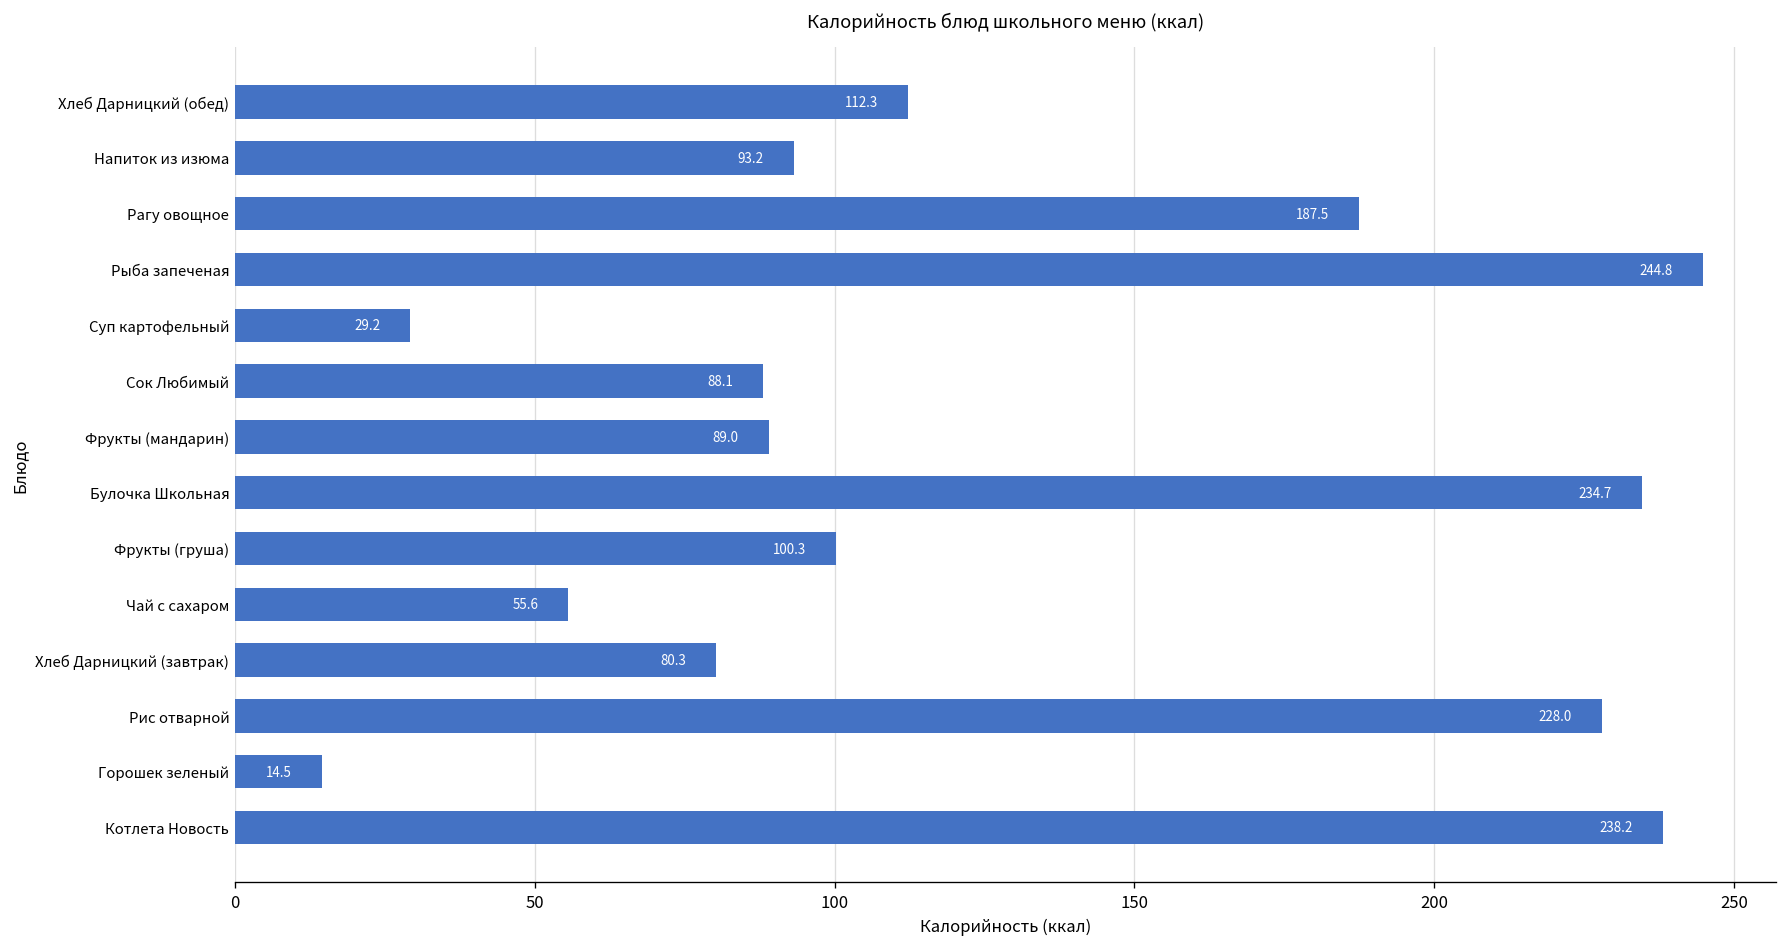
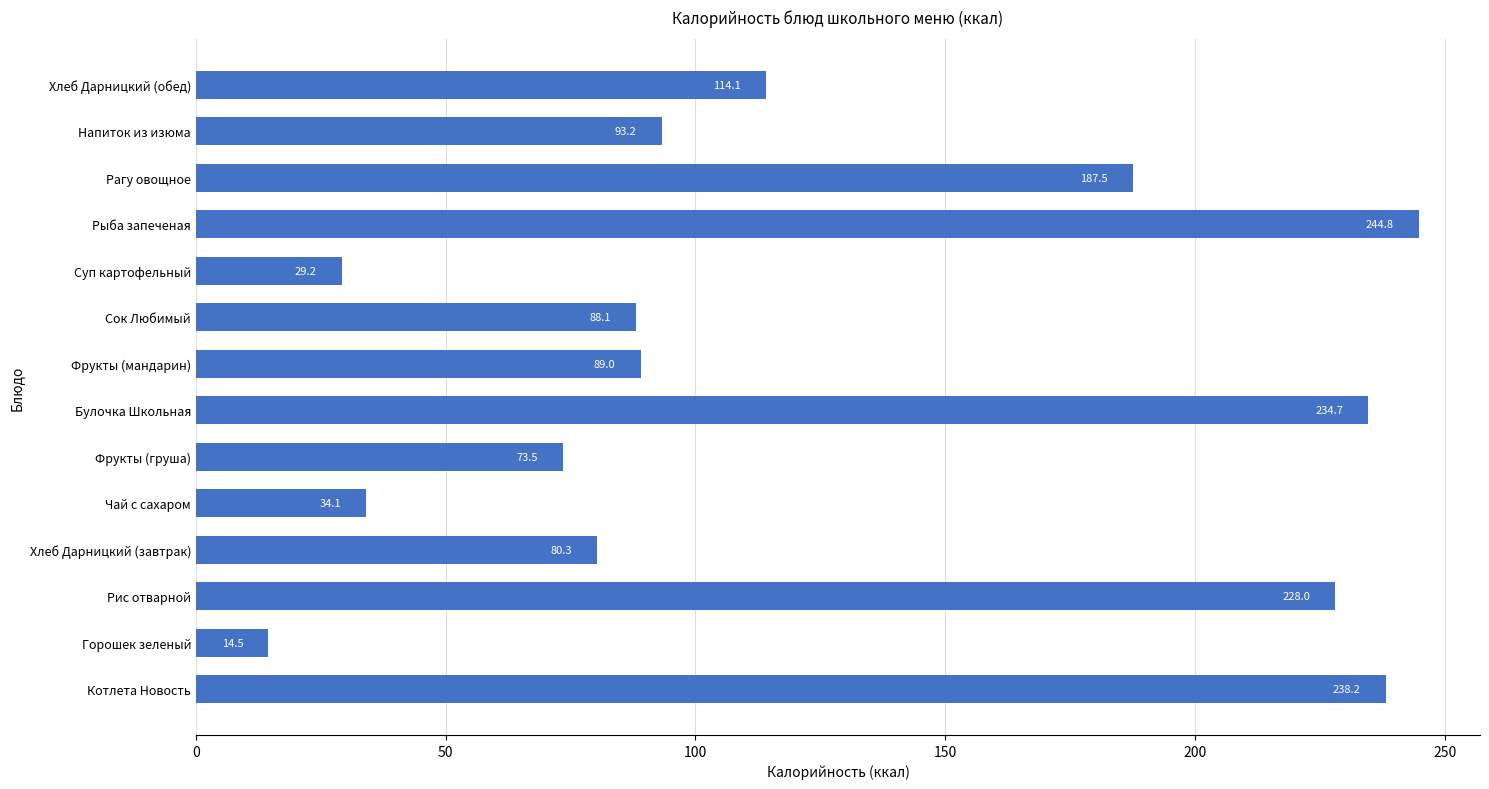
  {
-   "Хлеб Дарницкий (обед)": 112.3,
+   "Хлеб Дарницкий (обед)": 114.1,
    "Напиток из изюма": 93.2,
    "Рагу овощное": 187.5,
    "Рыба запеченая": 244.8,
    "Суп картофельный": 29.2,
    "Сок Любимый": 88.1,
    "Фрукты (мандарин)": 89.0,
    "Булочка Школьная": 234.7,
-   "Фрукты (груша)": 100.3,
-   "Чай с сахаром": 55.6,
+   "Фрукты (груша)": 73.5,
+   "Чай с сахаром": 34.1,
    "Хлеб Дарницкий (завтрак)": 80.3,
    "Рис отварной": 228.0,
    "Горошек зеленый": 14.5,
    "Котлета Новость": 238.2
  }
